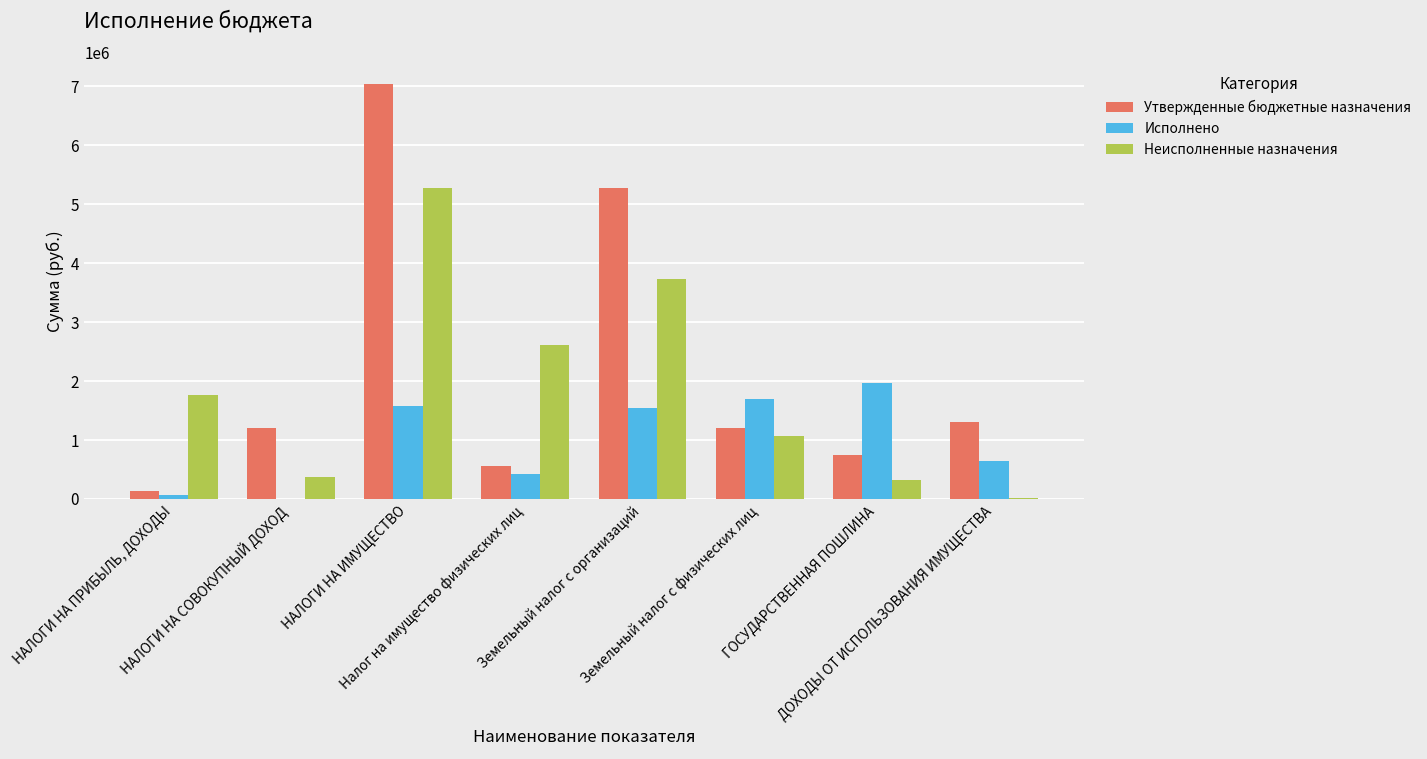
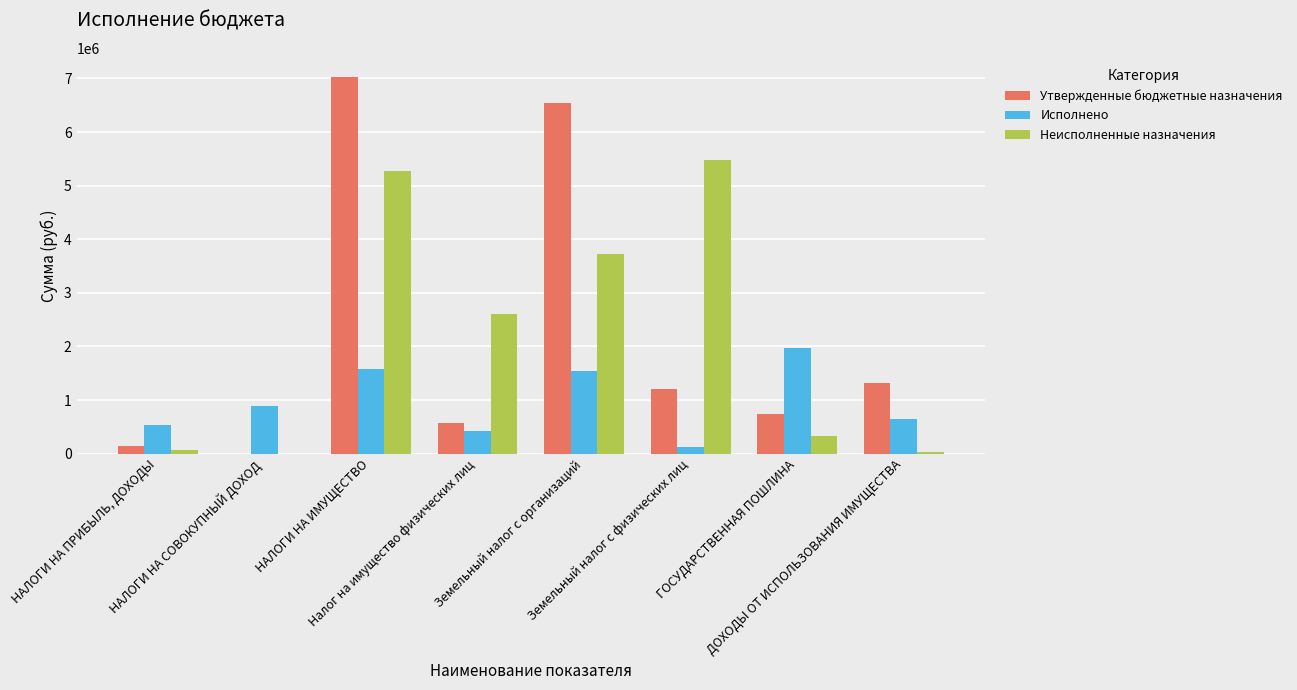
  {
    "Утвержденные бюджетные назначения": {
      "НАЛОГИ НА ПРИБЫЛЬ, ДОХОДЫ": 100000,
-     "НАЛОГИ НА СОВОКУПНЫЙ ДОХОД": 1200000,
+     "НАЛОГИ НА СОВОКУПНЫЙ ДОХОД": 0,
      "НАЛОГИ НА ИМУЩЕСТВО": 7000000,
      "Налог на имущество физических лиц": 600000,
-     "Земельный налог с организаций": 5300000,
+     "Земельный налог с организаций": 6500000,
      "Земельный налог с физических лиц": 1200000,
      "ГОСУДАРСТВЕННАЯ ПОШЛИНА": 700000,
      "ДОХОДЫ ОТ ИСПОЛЬЗОВАНИЯ ИМУЩЕСТВА": 1300000
    },
    "Исполнено": {
-     "НАЛОГИ НА ПРИБЫЛЬ, ДОХОДЫ": 100000,
-     "НАЛОГИ НА СОВОКУПНЫЙ ДОХОД": 0,
+     "НАЛОГИ НА ПРИБЫЛЬ, ДОХОДЫ": 500000,
+     "НАЛОГИ НА СОВОКУПНЫЙ ДОХОД": 900000,
      "НАЛОГИ НА ИМУЩЕСТВО": 1600000,
      "Налог на имущество физических лиц": 400000,
      "Земельный налог с организаций": 1500000,
-     "Земельный налог с физических лиц": 1700000,
+     "Земельный налог с физических лиц": 100000,
      "ГОСУДАРСТВЕННАЯ ПОШЛИНА": 2000000,
      "ДОХОДЫ ОТ ИСПОЛЬЗОВАНИЯ ИМУЩЕСТВА": 600000
    },
    "Неисполненные назначения": {
-     "НАЛОГИ НА ПРИБЫЛЬ, ДОХОДЫ": 1800000,
-     "НАЛОГИ НА СОВОКУПНЫЙ ДОХОД": 400000,
+     "НАЛОГИ НА ПРИБЫЛЬ, ДОХОДЫ": 100000,
+     "НАЛОГИ НА СОВОКУПНЫЙ ДОХОД": 0,
      "НАЛОГИ НА ИМУЩЕСТВО": 5300000,
      "Налог на имущество физических лиц": 2600000,
      "Земельный налог с организаций": 3700000,
-     "Земельный налог с физических лиц": 1100000,
+     "Земельный налог с физических лиц": 5500000,
      "ГОСУДАРСТВЕННАЯ ПОШЛИНА": 300000
    }
  }
